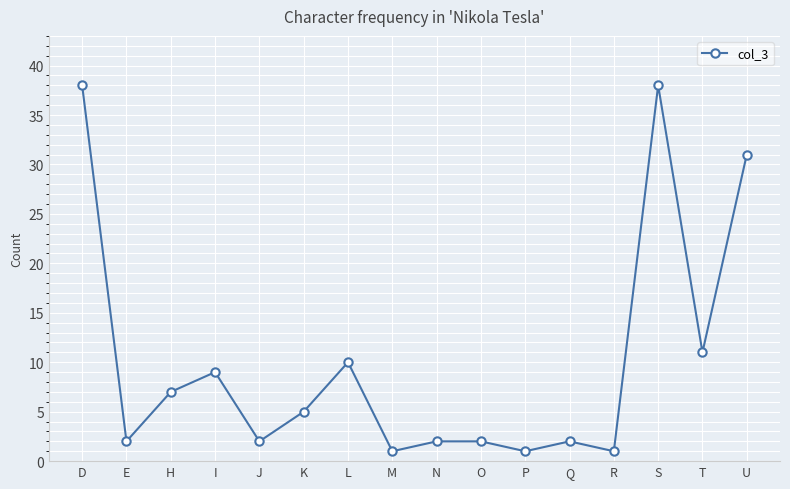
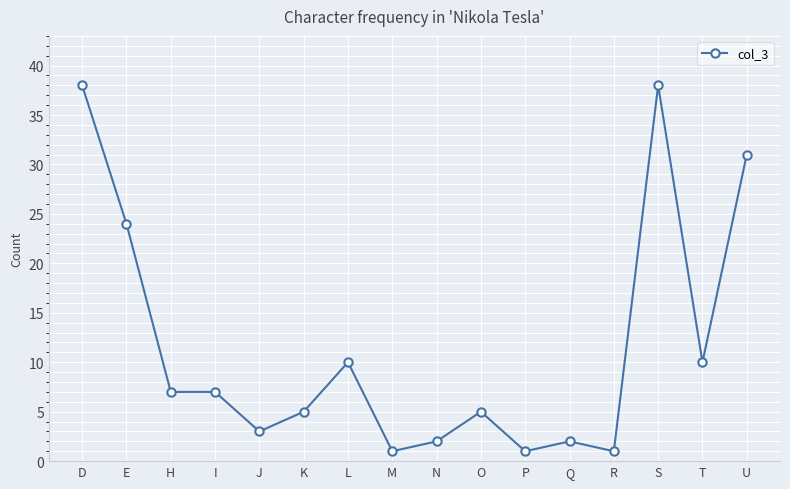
  {
    "D": 38,
-   "E": 2,
+   "E": 24,
    "H": 7,
-   "I": 9,
-   "J": 2,
+   "I": 7,
+   "J": 3,
    "K": 5,
    "L": 10,
    "M": 1,
    "N": 2,
-   "O": 2,
+   "O": 5,
    "P": 1,
    "Q": 2,
    "R": 1,
    "S": 38,
-   "T": 11,
+   "T": 10,
    "U": 31
  }
